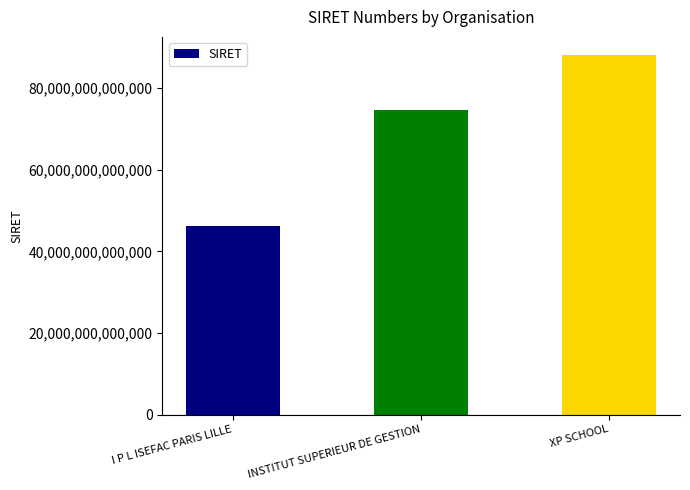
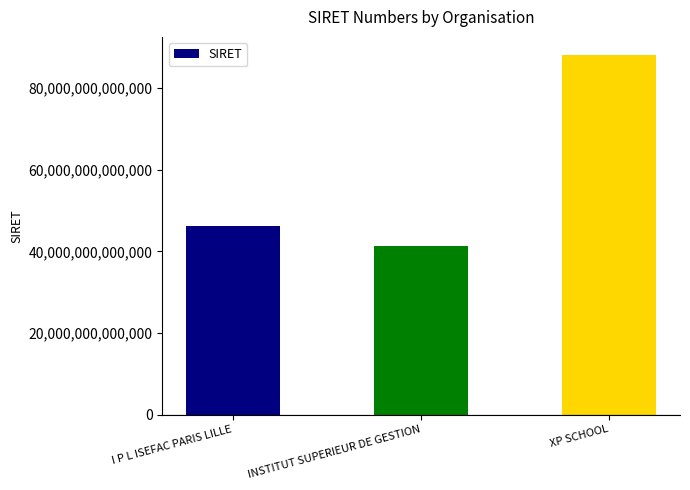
  {
    "I P L ISEFAC PARIS LILLE": "46,000,000,000,000",
-   "INSTITUT SUPERIEUR DE GESTION": "75,000,000,000,000",
+   "INSTITUT SUPERIEUR DE GESTION": "41,000,000,000,000",
    "XP SCHOOL": "88,000,000,000,000"
  }
